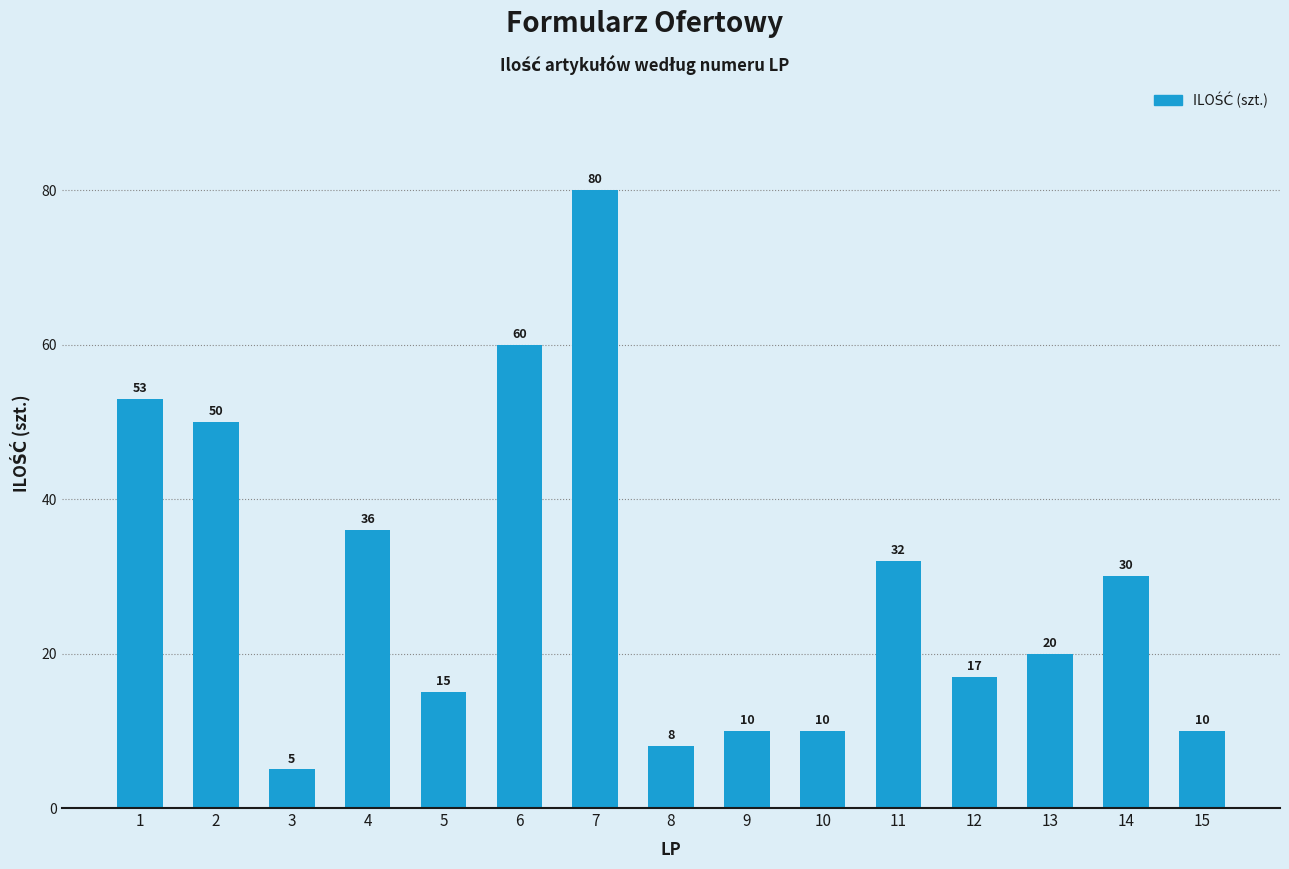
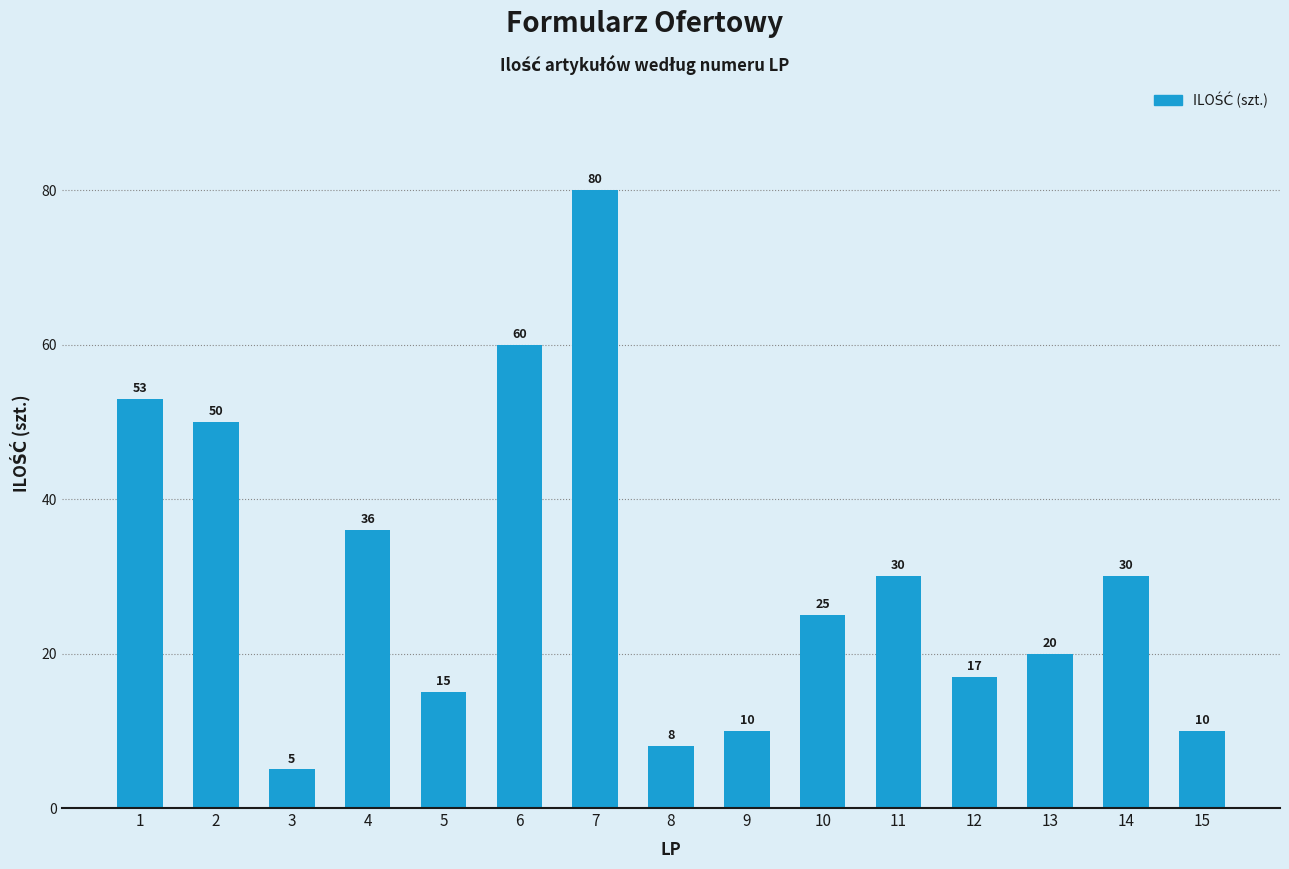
  {
    "1": 53,
    "2": 50,
    "3": 5,
    "4": 36,
    "5": 15,
    "6": 60,
    "7": 80,
    "8": 8,
    "9": 10,
-   "10": 10,
-   "11": 32,
+   "10": 25,
+   "11": 30,
    "12": 17,
    "13": 20,
    "14": 30,
    "15": 10
  }
